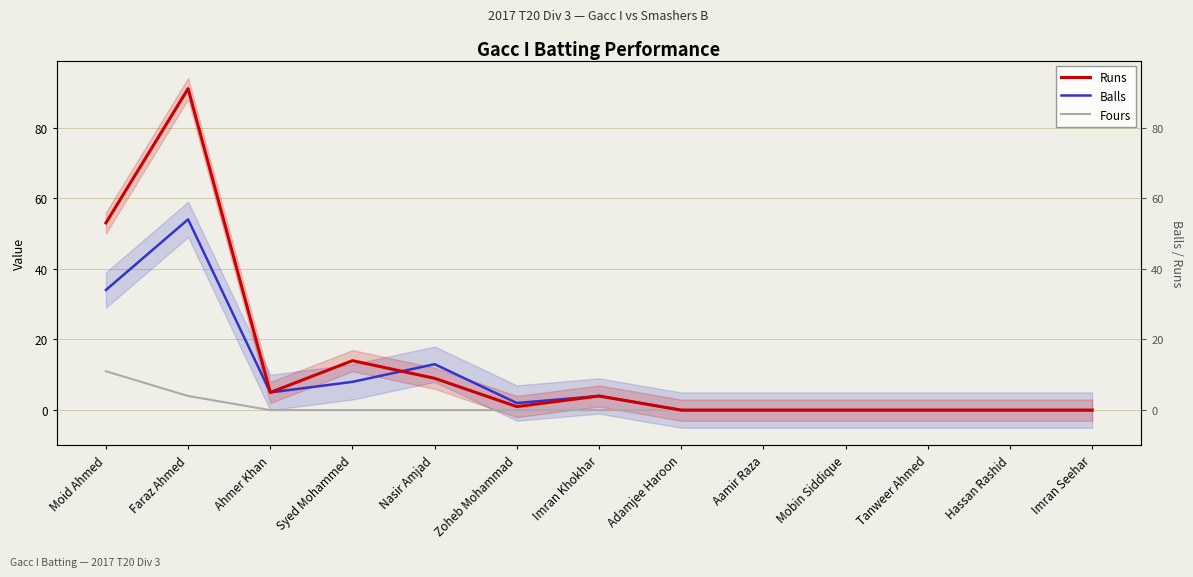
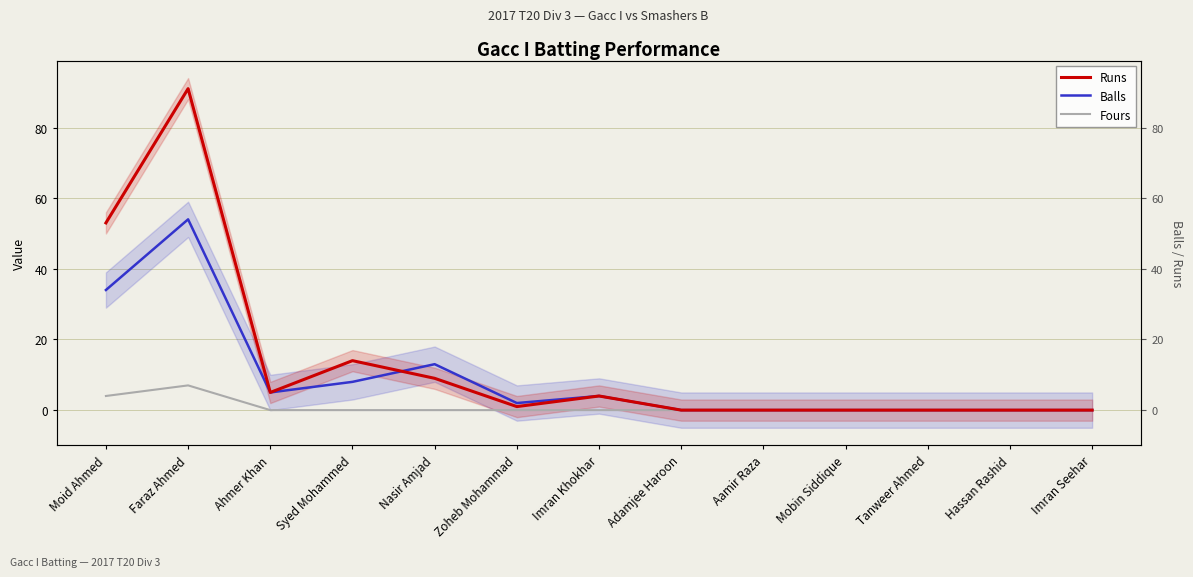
  {
    "Fours": {
-     "Moid Ahmed": 11,
-     "Faraz Ahmed": 4,
+     "Moid Ahmed": 4,
+     "Faraz Ahmed": 7,
      "Ahmer Khan": 0,
      "Syed Mohammed": 0,
      "Nasir Amjad": 0,
      "Zoheb Mohammad": 0,
      "Imran Khokhar": 0
    }
  }
